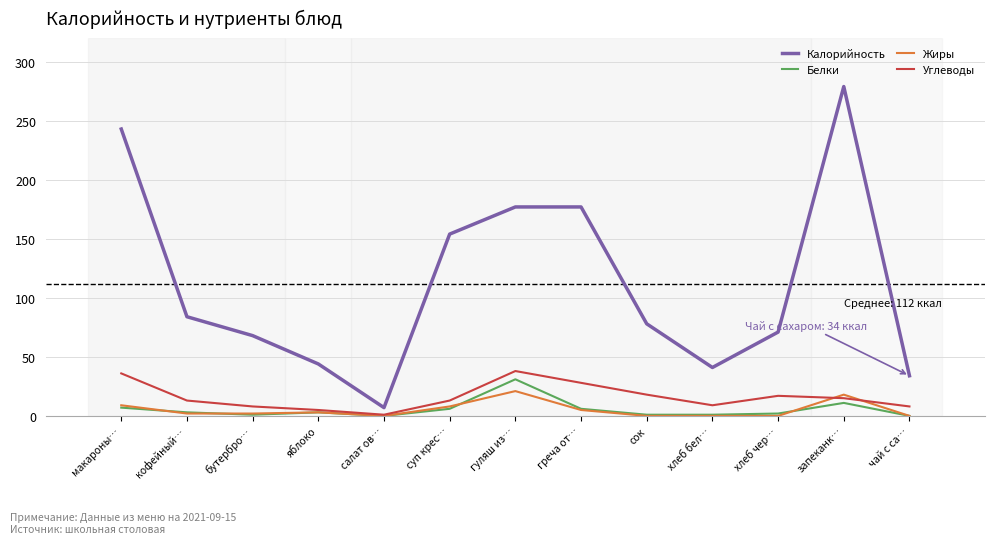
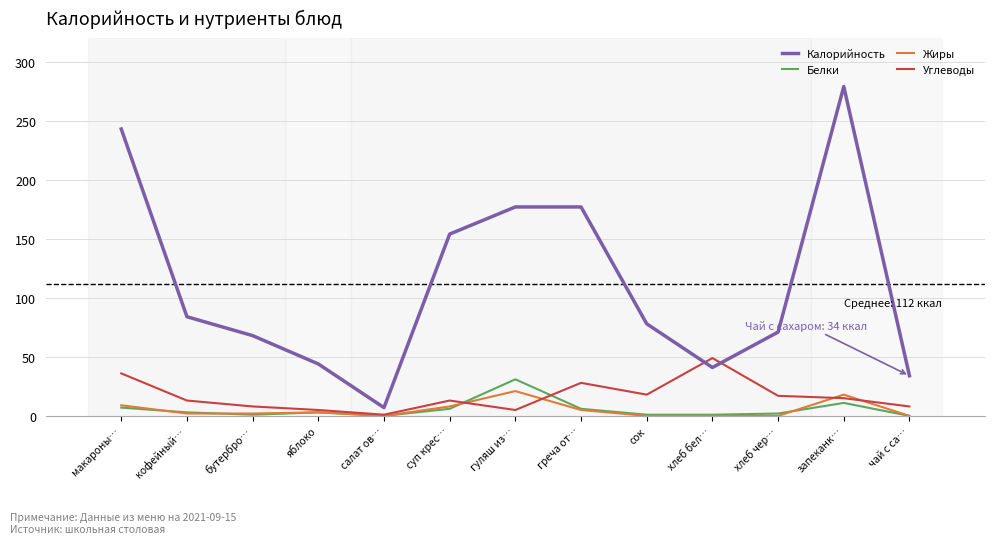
  {
    "Калорийность": {
      "макароны…": 243,
      "кофейный…": 84,
      "бутербро…": 68,
      "яблоко": 44,
      "салат ов…": 7,
      "суп крес…": 154,
      "гуляш из…": 177,
      "греча от…": 177,
      "сок": 78,
      "хлеб бел…": 41,
      "запеканк…": 279,
      "чай с са…": 34
    },
    "Белки": {
      "гуляш из…": 31,
      "запеканк…": 11
    },
    "Жиры": {
      "гуляш из…": 21,
      "запеканк…": 18
    },
    "Углеводы": {
      "макароны…": 36,
      "кофейный…": 13,
      "бутербро…": 8,
      "суп крес…": 13,
-     "гуляш из…": 38,
+     "гуляш из…": 5,
      "греча от…": 28,
      "сок": 18,
-     "хлеб бел…": 9,
+     "хлеб бел…": 49,
      "хлеб чер…": 17,
      "запеканк…": 15,
      "чай с са…": 8
    }
  }
